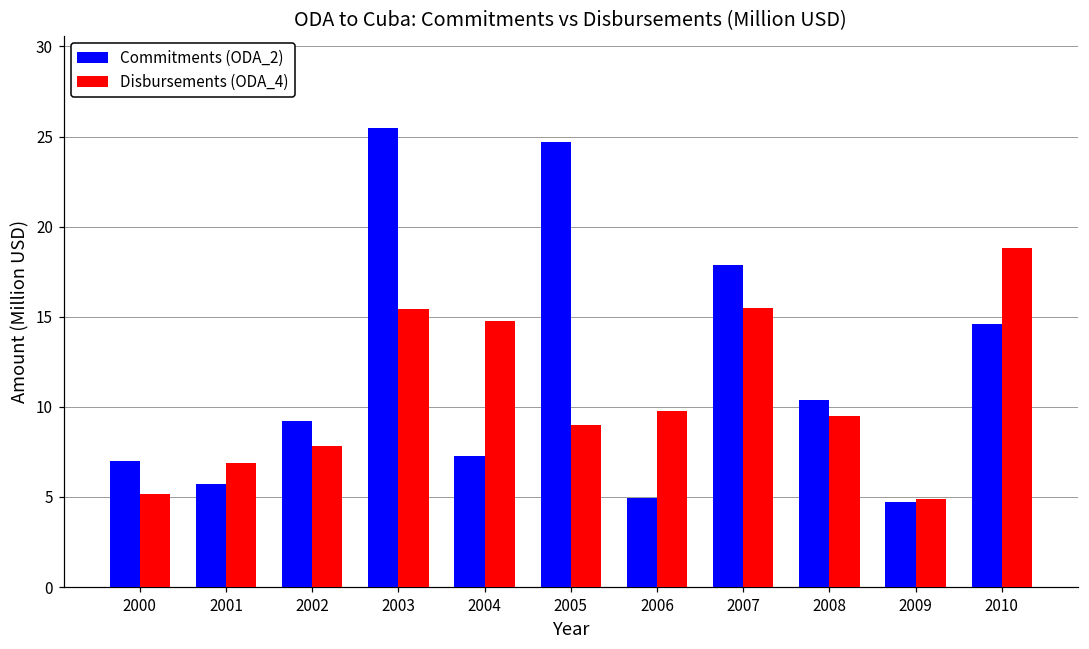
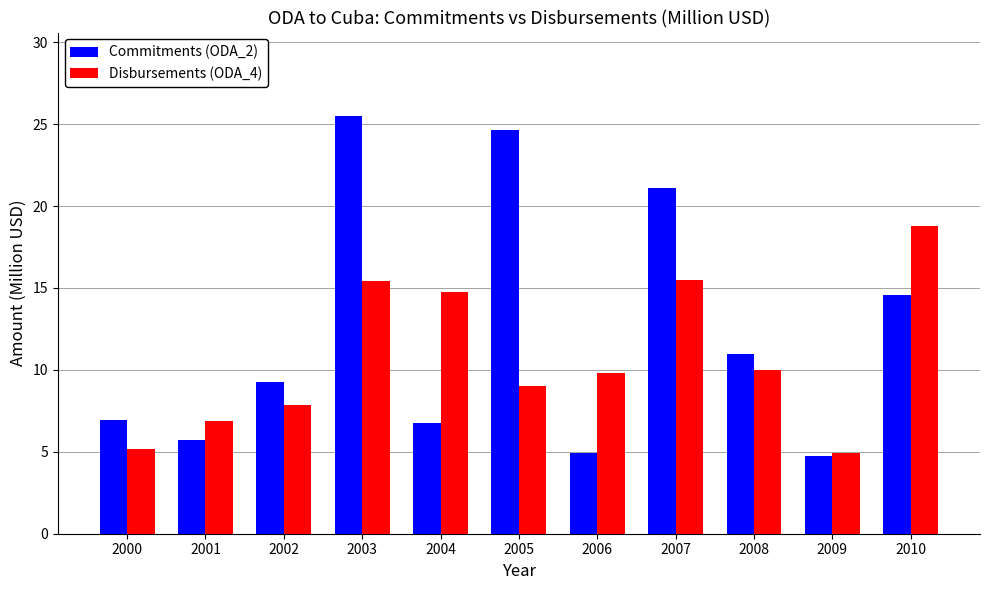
  {
    "Commitments (ODA_2)": {
      "2000": 7.0,
      "2001": 5.7,
      "2002": 9.2,
      "2003": 25.5,
-     "2004": 7.3,
+     "2004": 6.8,
      "2005": 24.7,
      "2006": 5.0,
-     "2007": 17.9,
-     "2008": 10.4,
+     "2007": 21.1,
+     "2008": 11.0,
      "2009": 4.7,
      "2010": 14.6
    },
    "Disbursements (ODA_4)": {
      "2000": 5.2,
      "2001": 6.9,
      "2002": 7.8,
      "2003": 15.5,
      "2004": 14.8,
      "2005": 9.0,
      "2006": 9.8,
      "2007": 15.5,
-     "2008": 9.5,
+     "2008": 10.0,
      "2009": 4.9,
      "2010": 18.8
    }
  }
